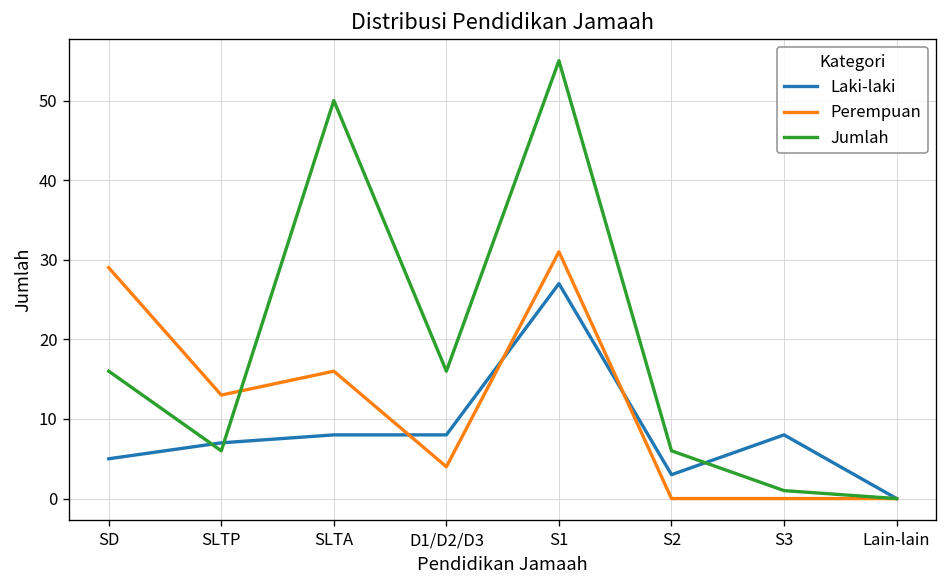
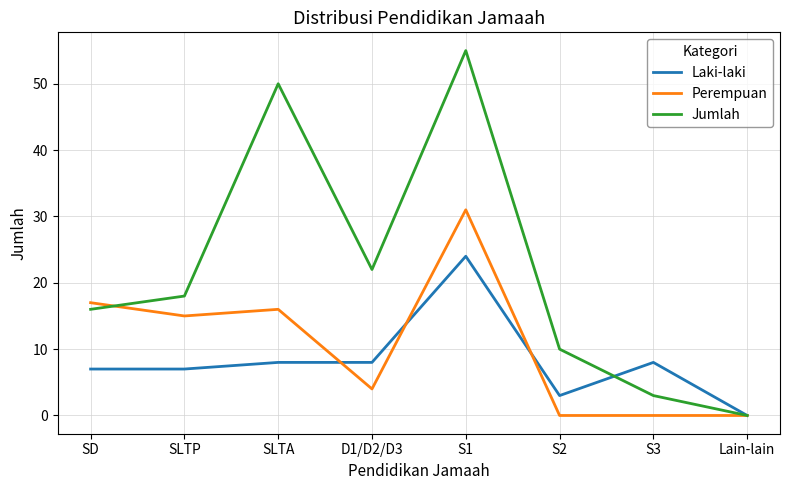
  {
    "Laki-laki": {
-     "SD": 5,
+     "SD": 7,
      "SLTP": 7,
      "SLTA": 8,
      "D1/D2/D3": 8,
-     "S1": 27,
+     "S1": 24,
      "S2": 3,
      "S3": 8
    },
    "Perempuan": {
-     "SD": 29,
-     "SLTP": 13,
+     "SD": 17,
+     "SLTP": 15,
      "SLTA": 16,
      "D1/D2/D3": 4,
      "S1": 31,
      "S2": 0,
      "S3": 0
    },
    "Jumlah": {
      "SD": 16,
-     "SLTP": 6,
+     "SLTP": 18,
      "SLTA": 50,
-     "D1/D2/D3": 16,
+     "D1/D2/D3": 22,
      "S1": 55,
-     "S2": 6,
-     "S3": 1
+     "S2": 10,
+     "S3": 3
    }
  }
